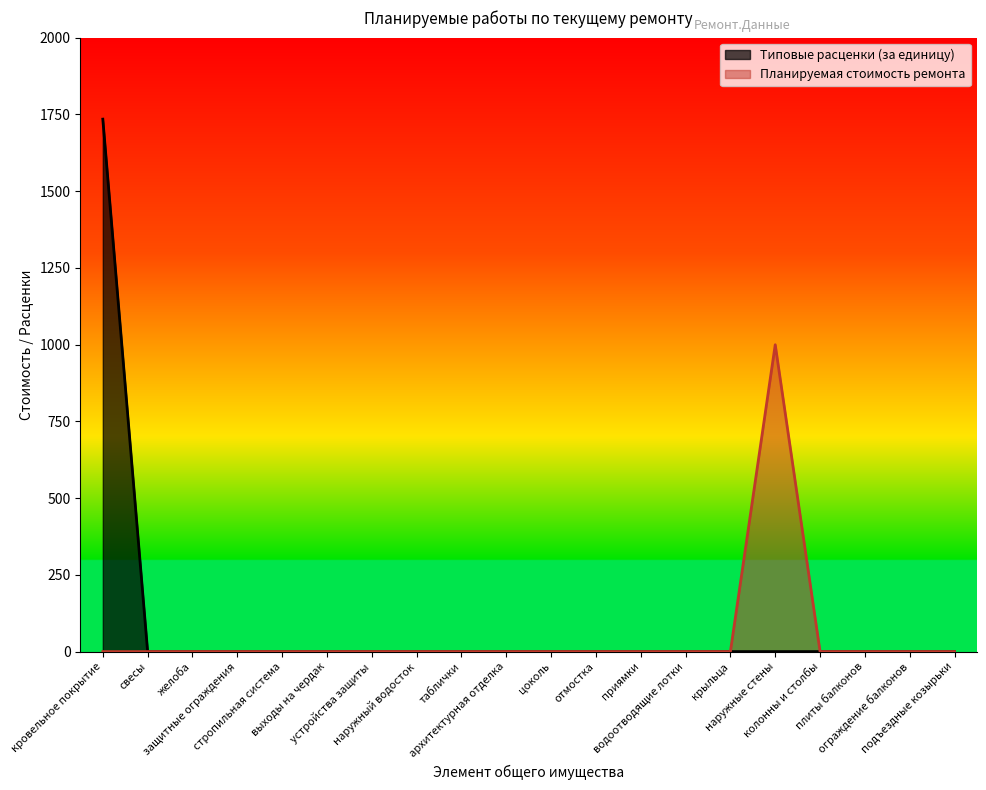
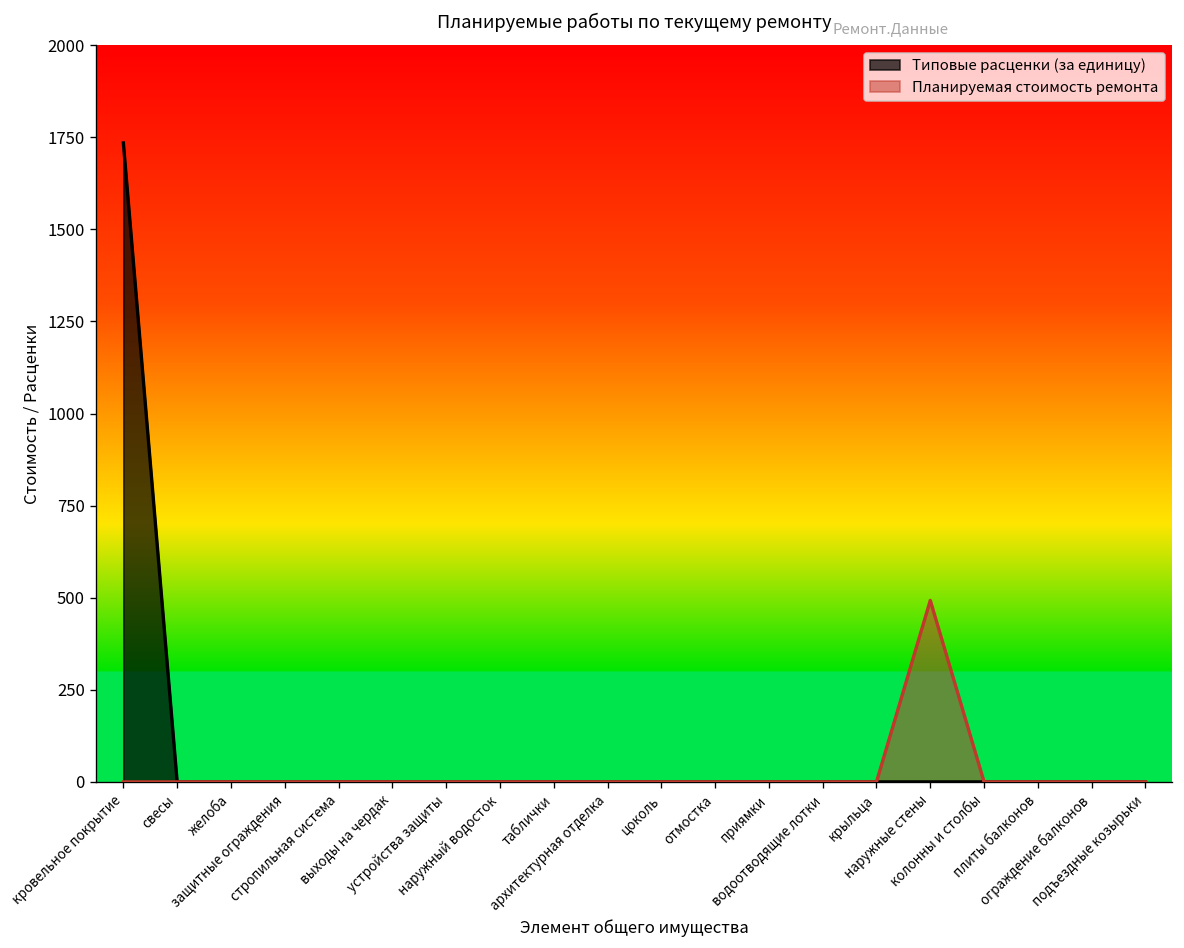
  {
    "Типовые расценки (за единицу)": {
      "кровельное покрытие": 1730,
      "наружные стены": 0
    },
    "Планируемая стоимость ремонта": {
      "кровельное покрытие": 0,
-     "наружные стены": 1000
+     "наружные стены": 490
    }
  }
